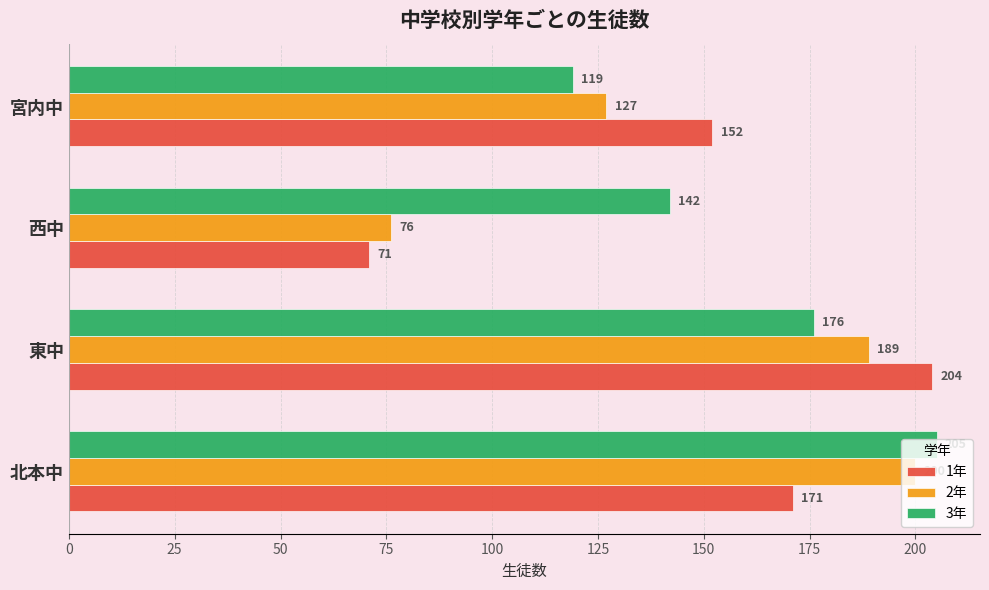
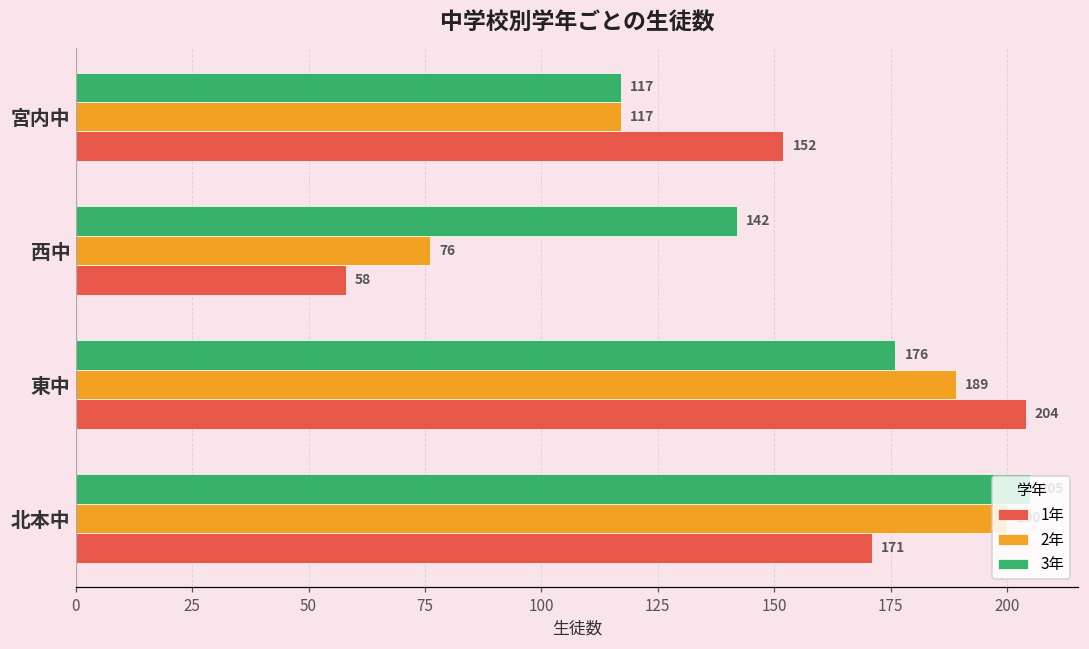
  {
    "1年": {
      "宮内中": 152,
-     "西中": 71,
+     "西中": 58,
      "東中": 204,
      "北本中": 171
    },
    "2年": {
-     "宮内中": 127,
+     "宮内中": 117,
      "西中": 76,
      "東中": 189
    },
    "3年": {
-     "宮内中": 119,
+     "宮内中": 117,
      "西中": 142,
      "東中": 176
    }
  }
